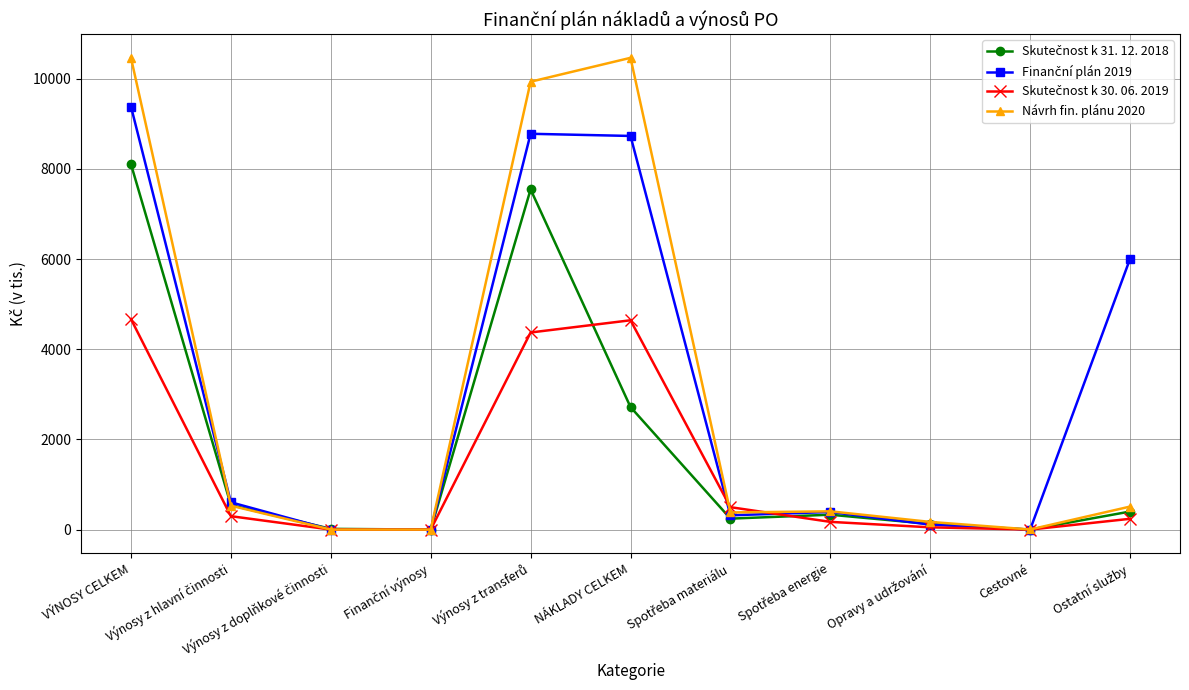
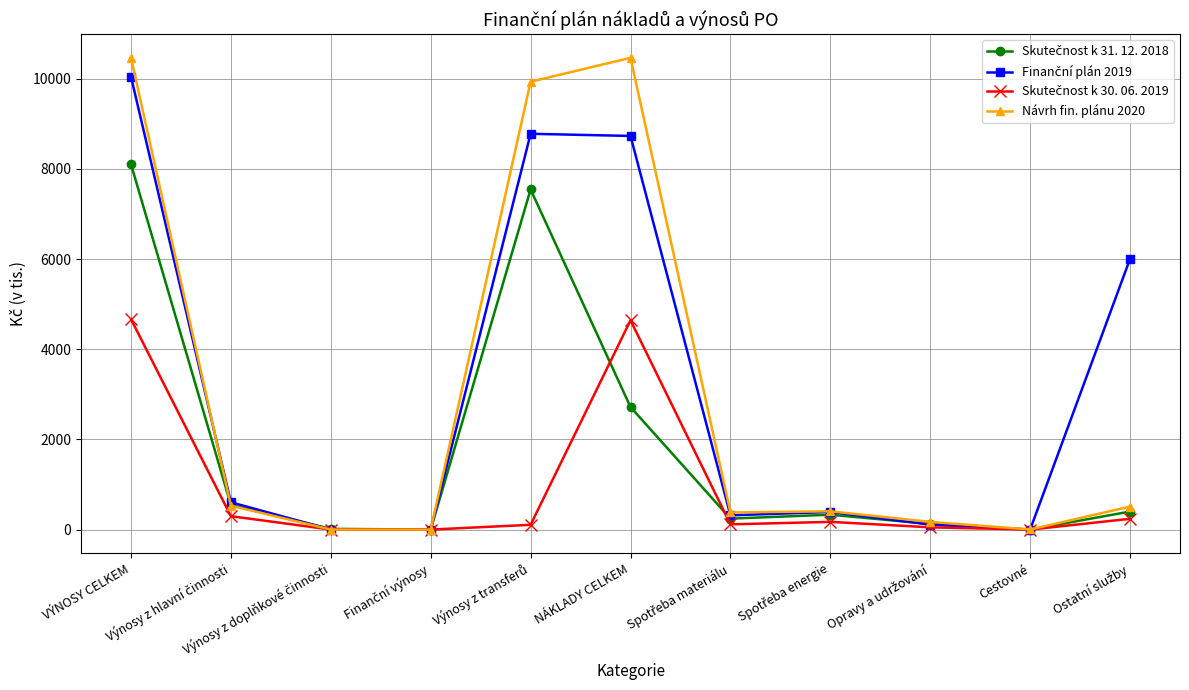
  {
    "Skutečnost k 31. 12. 2018": {
      "VÝNOSY CELKEM": 8100,
      "Výnosy z transferů": 7500,
      "NÁKLADY CELKEM": 2700,
      "Spotřeba materiálu": 200,
      "Spotřeba energie": 300,
      "Ostatní služby": 400
    },
    "Finanční plán 2019": {
-     "VÝNOSY CELKEM": 9400,
+     "VÝNOSY CELKEM": 10000,
      "Výnosy z hlavní činnosti": 600,
      "Výnosy z transferů": 8800,
      "NÁKLADY CELKEM": 8700,
      "Spotřeba materiálu": 300,
      "Ostatní služby": 6000
    },
    "Skutečnost k 30. 06. 2019": {
      "VÝNOSY CELKEM": 4700,
      "Výnosy z hlavní činnosti": 300,
-     "Výnosy z transferů": 4400,
+     "Výnosy z transferů": 100,
      "NÁKLADY CELKEM": 4600,
-     "Spotřeba materiálu": 500,
+     "Spotřeba materiálu": 100,
      "Spotřeba energie": 200,
      "Opravy a udržování": 100,
      "Ostatní služby": 200
    },
    "Návrh fin. plánu 2020": {
      "VÝNOSY CELKEM": 10500,
      "Výnosy z transferů": 9900,
      "NÁKLADY CELKEM": 10500,
      "Spotřeba materiálu": 400,
      "Ostatní služby": 500
    }
  }
